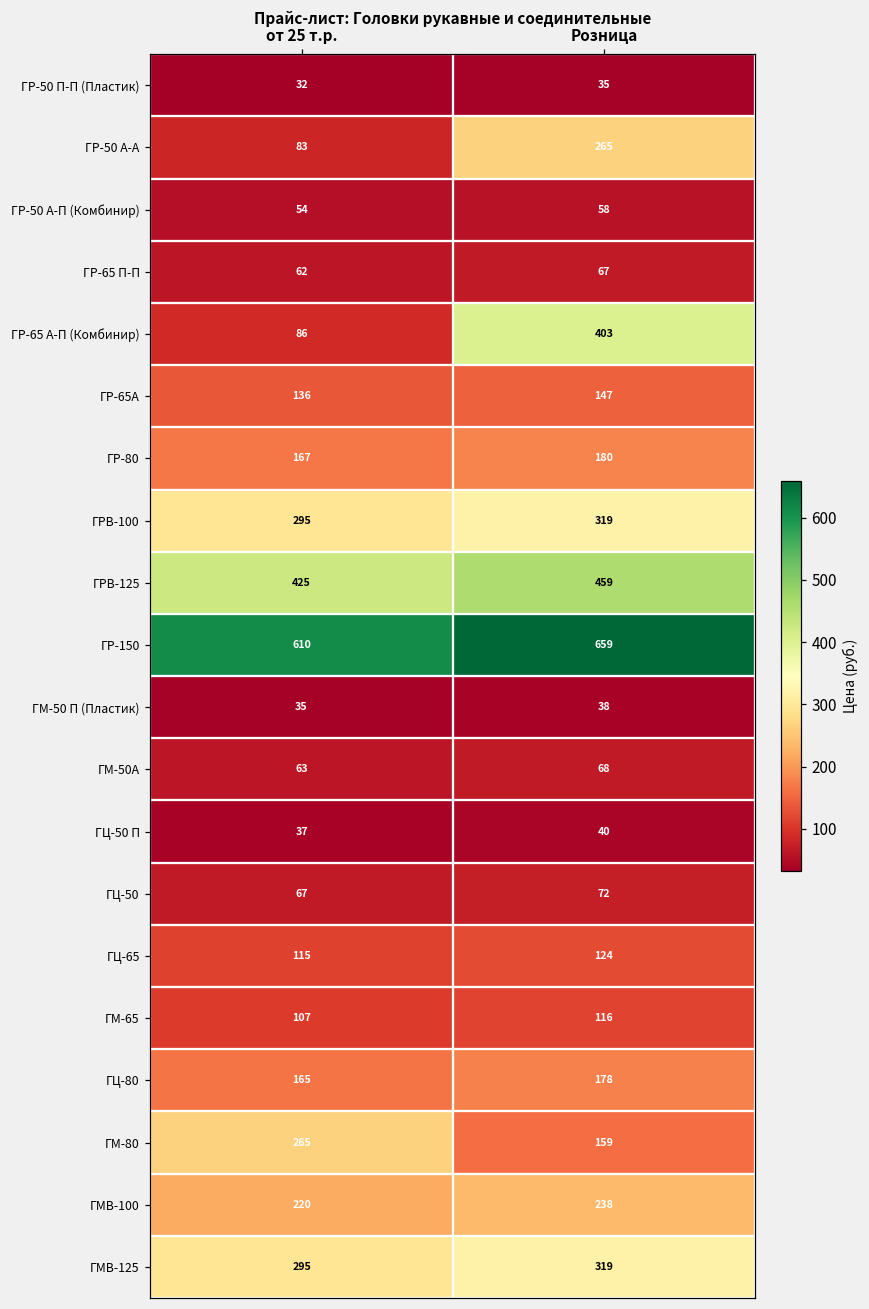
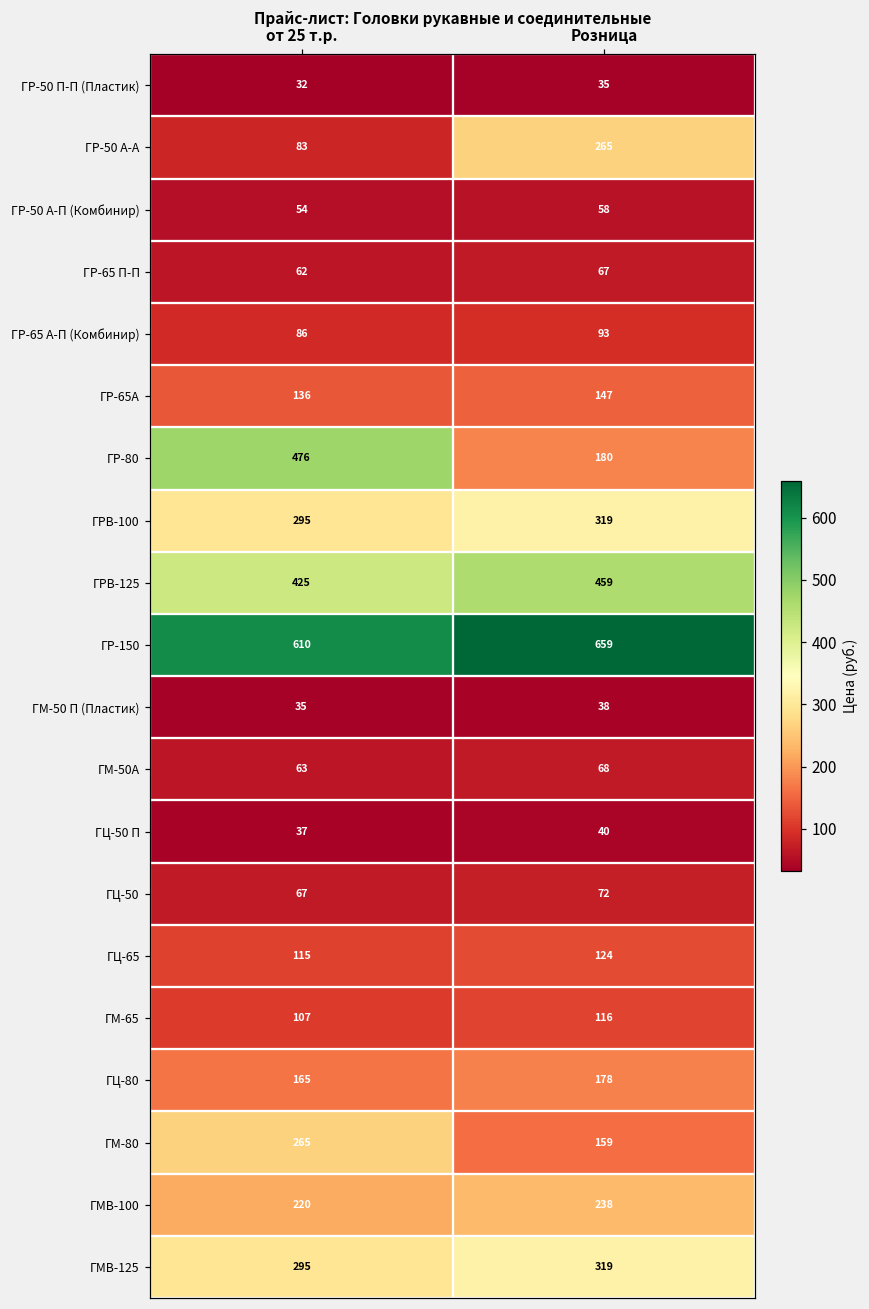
  {
    "ГР-50 П-П (Пластик)": {
      "от 25 т.р.": 32,
      "Розница": 35
    },
    "ГР-50 А-А": {
      "от 25 т.р.": 83,
      "Розница": 265
    },
    "ГР-50 А-П (Комбинир)": {
      "от 25 т.р.": 54,
      "Розница": 58
    },
    "ГР-65 П-П": {
      "от 25 т.р.": 62,
      "Розница": 67
    },
    "ГР-65 А-П (Комбинир)": {
      "от 25 т.р.": 86,
-     "Розница": 403
+     "Розница": 93
    },
    "ГР-65А": {
      "от 25 т.р.": 136,
      "Розница": 147
    },
    "ГР-80": {
-     "от 25 т.р.": 167,
+     "от 25 т.р.": 476,
      "Розница": 180
    },
    "ГРВ-100": {
      "от 25 т.р.": 295,
      "Розница": 319
    },
    "ГРВ-125": {
      "от 25 т.р.": 425,
      "Розница": 459
    },
    "ГР-150": {
      "от 25 т.р.": 610,
      "Розница": 659
    },
    "ГМ-50 П (Пластик)": {
      "от 25 т.р.": 35,
      "Розница": 38
    },
    "ГМ-50А": {
      "от 25 т.р.": 63,
      "Розница": 68
    },
    "ГЦ-50 П": {
      "от 25 т.р.": 37,
      "Розница": 40
    },
    "ГЦ-50": {
      "от 25 т.р.": 67,
      "Розница": 72
    },
    "ГЦ-65": {
      "от 25 т.р.": 115,
      "Розница": 124
    },
    "ГМ-65": {
      "от 25 т.р.": 107,
      "Розница": 116
    },
    "ГЦ-80": {
      "от 25 т.р.": 165,
      "Розница": 178
    },
    "ГМ-80": {
      "от 25 т.р.": 265,
      "Розница": 159
    },
    "ГМВ-100": {
      "от 25 т.р.": 220,
      "Розница": 238
    },
    "ГМВ-125": {
      "от 25 т.р.": 295,
      "Розница": 319
    }
  }
